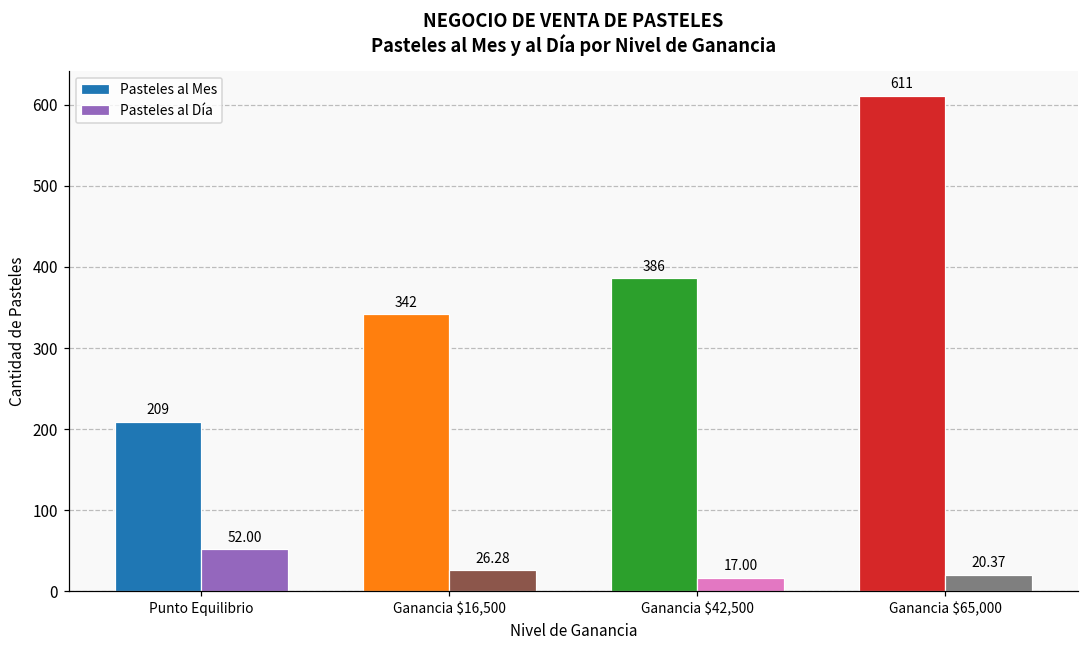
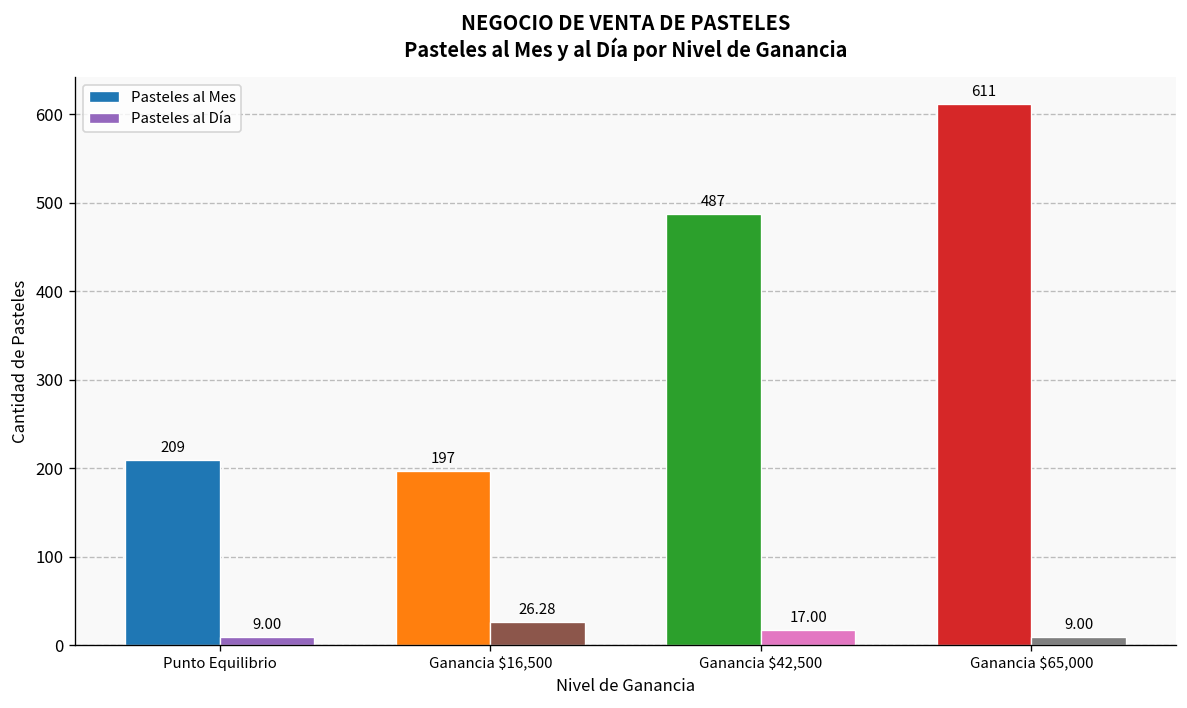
  {
    "Pasteles al Mes": {
      "Punto Equilibrio": 209,
-     "Ganancia $16,500": 342,
-     "Ganancia $42,500": 386,
+     "Ganancia $16,500": 197,
+     "Ganancia $42,500": 487,
      "Ganancia $65,000": 611
    },
    "Pasteles al Día": {
-     "Punto Equilibrio": 52.00,
+     "Punto Equilibrio": 9.00,
      "Ganancia $16,500": 26.28,
      "Ganancia $42,500": 17.00,
-     "Ganancia $65,000": 20.37
+     "Ganancia $65,000": 9.00
    }
  }
